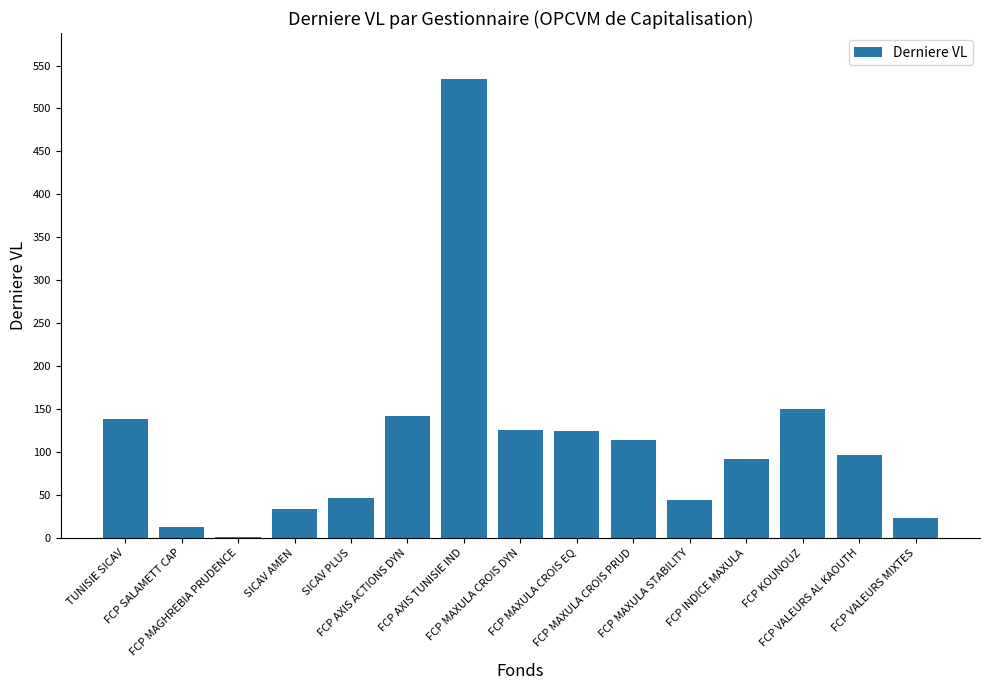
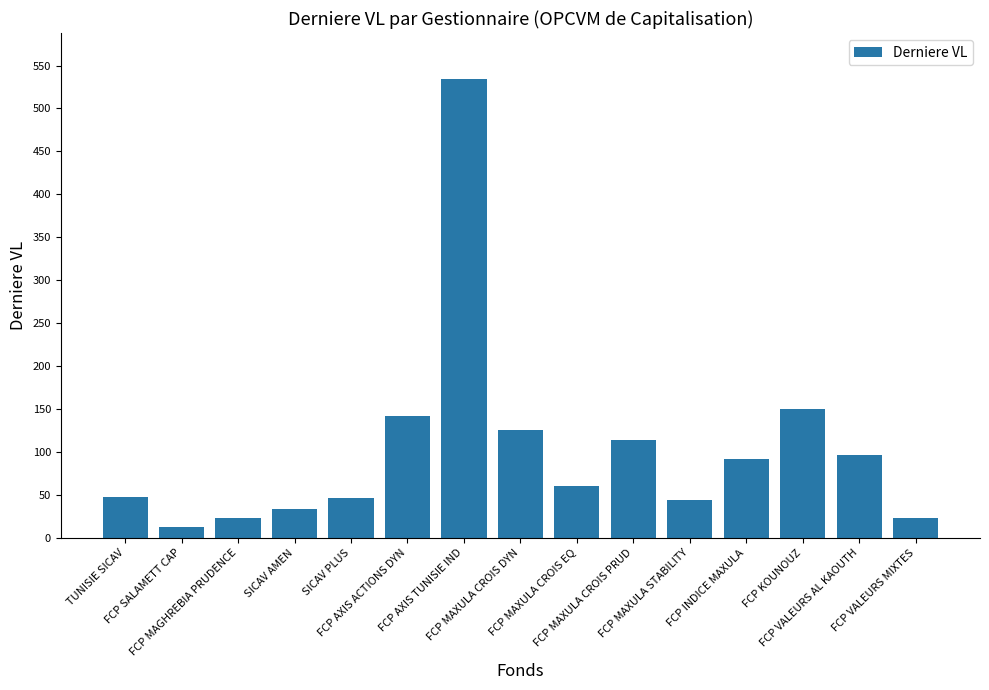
  {
-   "TUNISIE SICAV": 140,
+   "TUNISIE SICAV": 50,
    "FCP SALAMETT CAP": 10,
-   "FCP MAGHREBIA PRUDENCE": 0,
+   "FCP MAGHREBIA PRUDENCE": 20,
    "SICAV AMEN": 30,
    "SICAV PLUS": 50,
    "FCP AXIS ACTIONS DYN": 140,
    "FCP AXIS TUNISIE IND": 530,
    "FCP MAXULA CROIS DYN": 130,
-   "FCP MAXULA CROIS EQ": 120,
+   "FCP MAXULA CROIS EQ": 60,
    "FCP MAXULA CROIS PRUD": 110,
    "FCP MAXULA STABILITY": 40,
    "FCP INDICE MAXULA": 90,
    "FCP KOUNOUZ": 150,
    "FCP VALEURS AL KAOUTH": 100,
    "FCP VALEURS MIXTES": 20
  }
